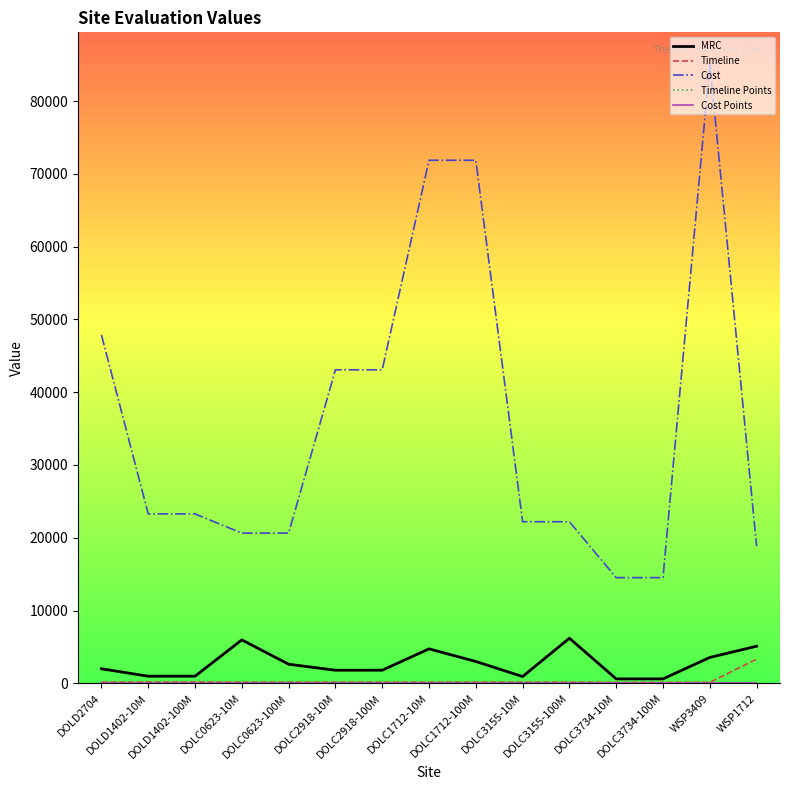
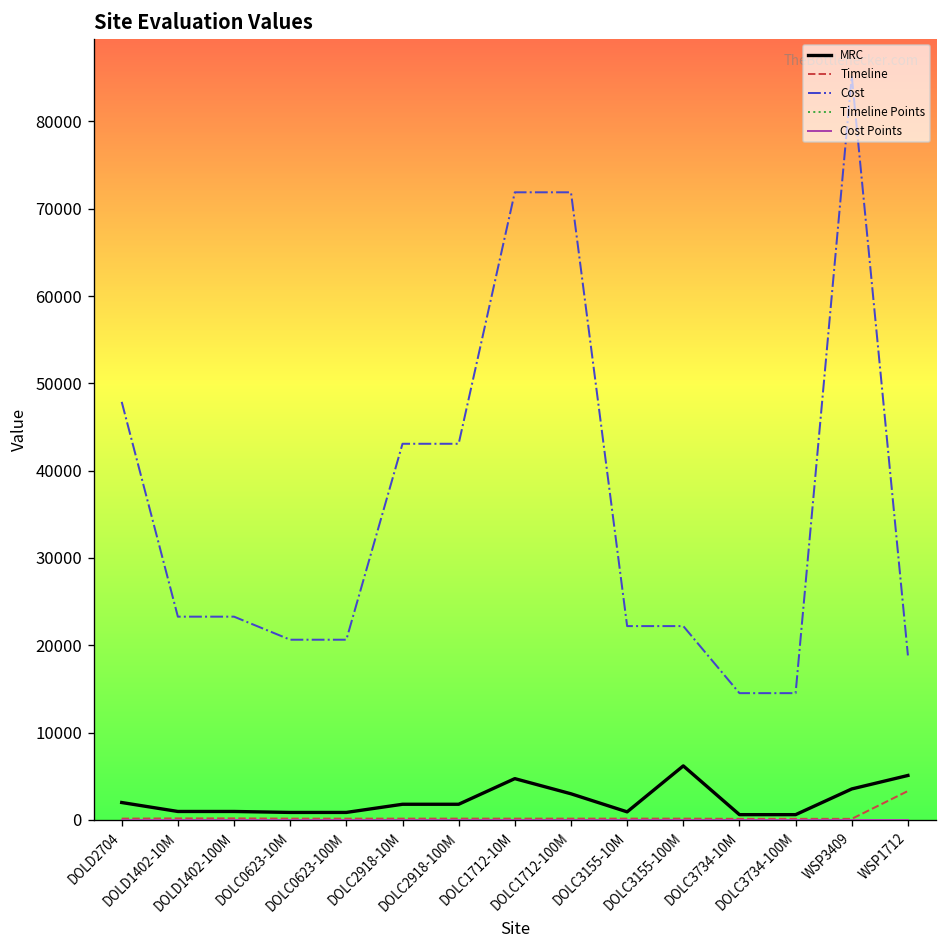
  {
    "MRC": {
      "DOLD2704": 2000,
      "DOLD1402-10M": 1000,
      "DOLD1402-100M": 1000,
-     "DOLC0623-10M": 6000,
-     "DOLC0623-100M": 3000,
+     "DOLC0623-10M": 1000,
+     "DOLC0623-100M": 1000,
      "DOLC2918-10M": 2000,
      "DOLC2918-100M": 2000,
      "DOLC1712-10M": 5000,
      "DOLC1712-100M": 3000,
      "DOLC3155-10M": 1000,
      "DOLC3155-100M": 6000,
      "DOLC3734-10M": 1000,
      "DOLC3734-100M": 1000,
      "WSP3409": 4000,
      "WSP1712": 5000
    },
    "Timeline": {
      "WSP1712": 3000
    },
    "Cost": {
      "DOLD2704": 48000,
      "DOLD1402-10M": 23000,
      "DOLD1402-100M": 23000,
      "DOLC0623-10M": 21000,
      "DOLC0623-100M": 21000,
      "DOLC2918-10M": 43000,
      "DOLC2918-100M": 43000,
      "DOLC1712-10M": 72000,
      "DOLC1712-100M": 72000,
      "DOLC3155-10M": 22000,
      "DOLC3155-100M": 22000,
      "DOLC3734-10M": 15000,
      "DOLC3734-100M": 15000,
      "WSP1712": 19000
    },
    "Cost Points": {
      "WSP1712": 0
    }
  }
